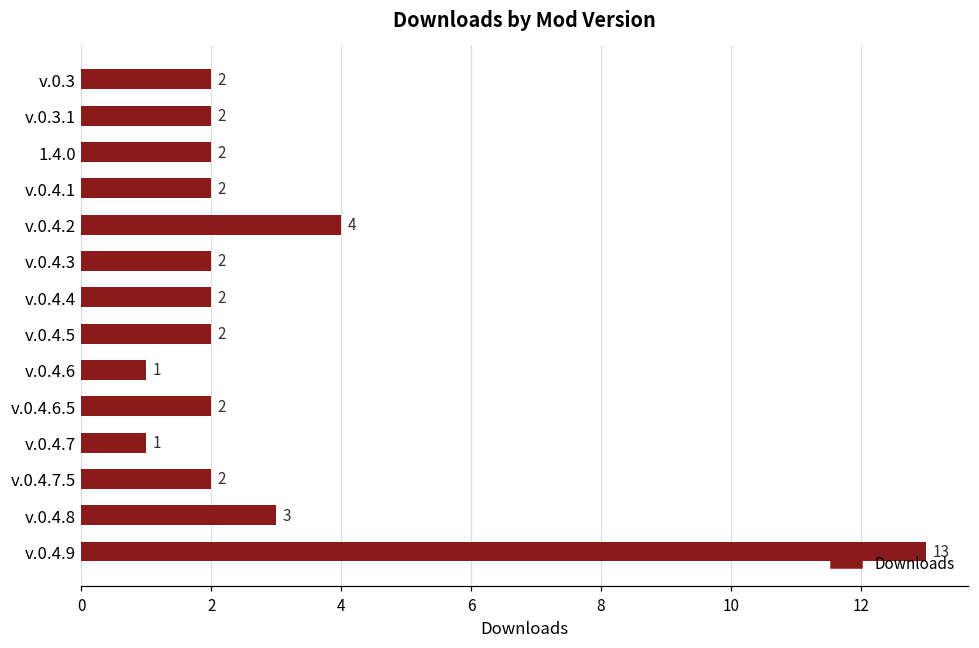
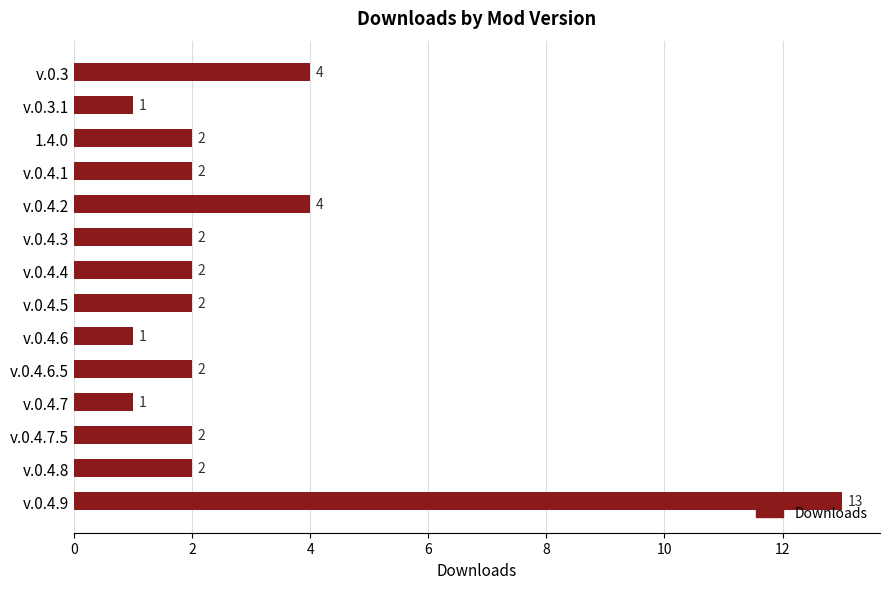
  {
-   "v.0.3": 2,
-   "v.0.3.1": 2,
+   "v.0.3": 4,
+   "v.0.3.1": 1,
    "1.4.0": 2,
    "v.0.4.1": 2,
    "v.0.4.2": 4,
    "v.0.4.3": 2,
    "v.0.4.4": 2,
    "v.0.4.5": 2,
    "v.0.4.6": 1,
    "v.0.4.6.5": 2,
    "v.0.4.7": 1,
    "v.0.4.7.5": 2,
-   "v.0.4.8": 3,
+   "v.0.4.8": 2,
    "v.0.4.9": 13
  }
